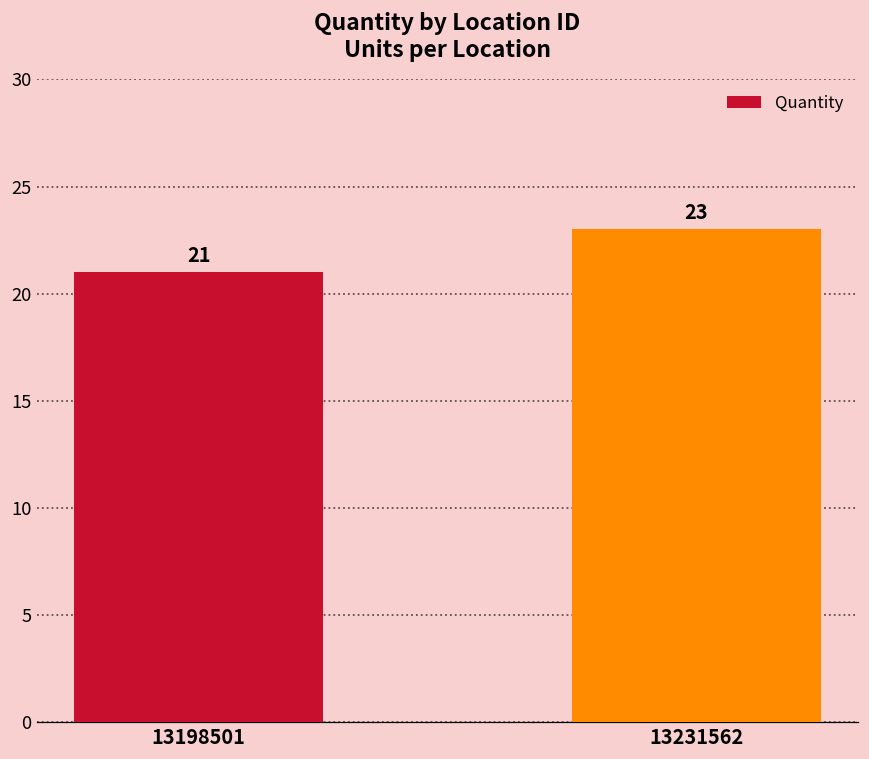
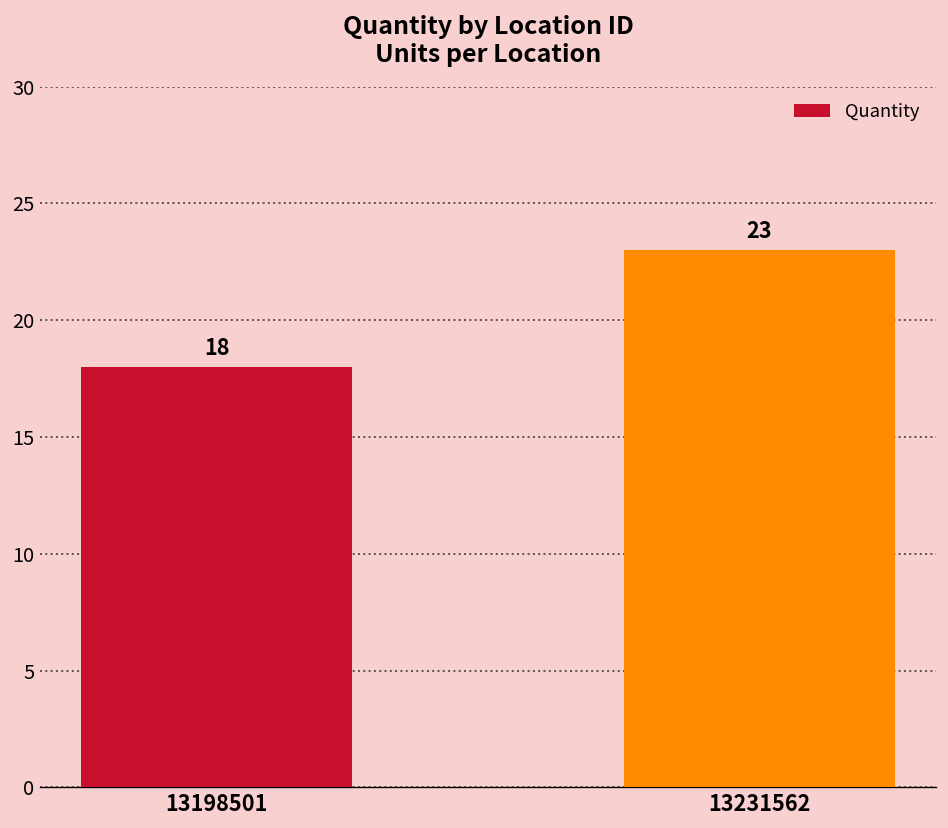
  {
-   "13198501": 21,
+   "13198501": 18,
    "13231562": 23
  }
